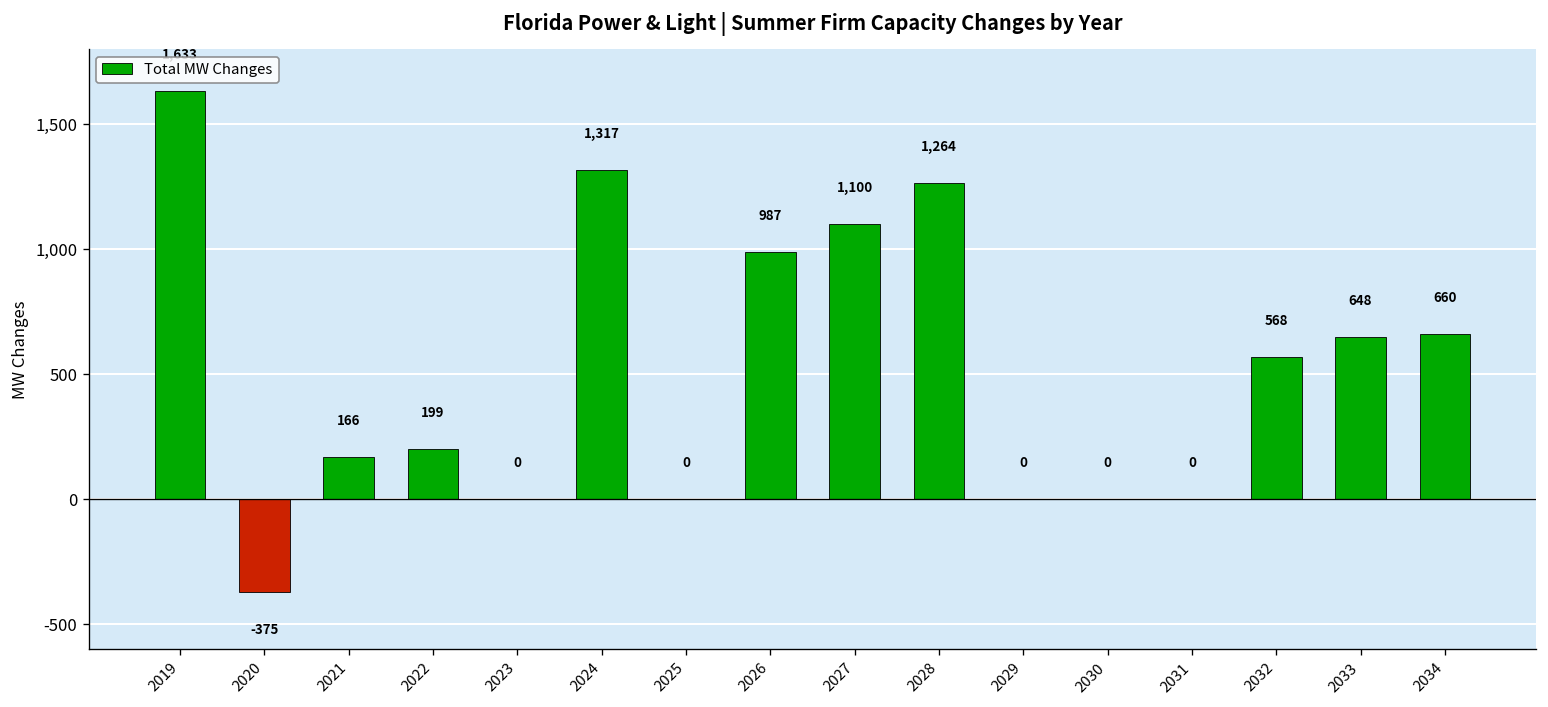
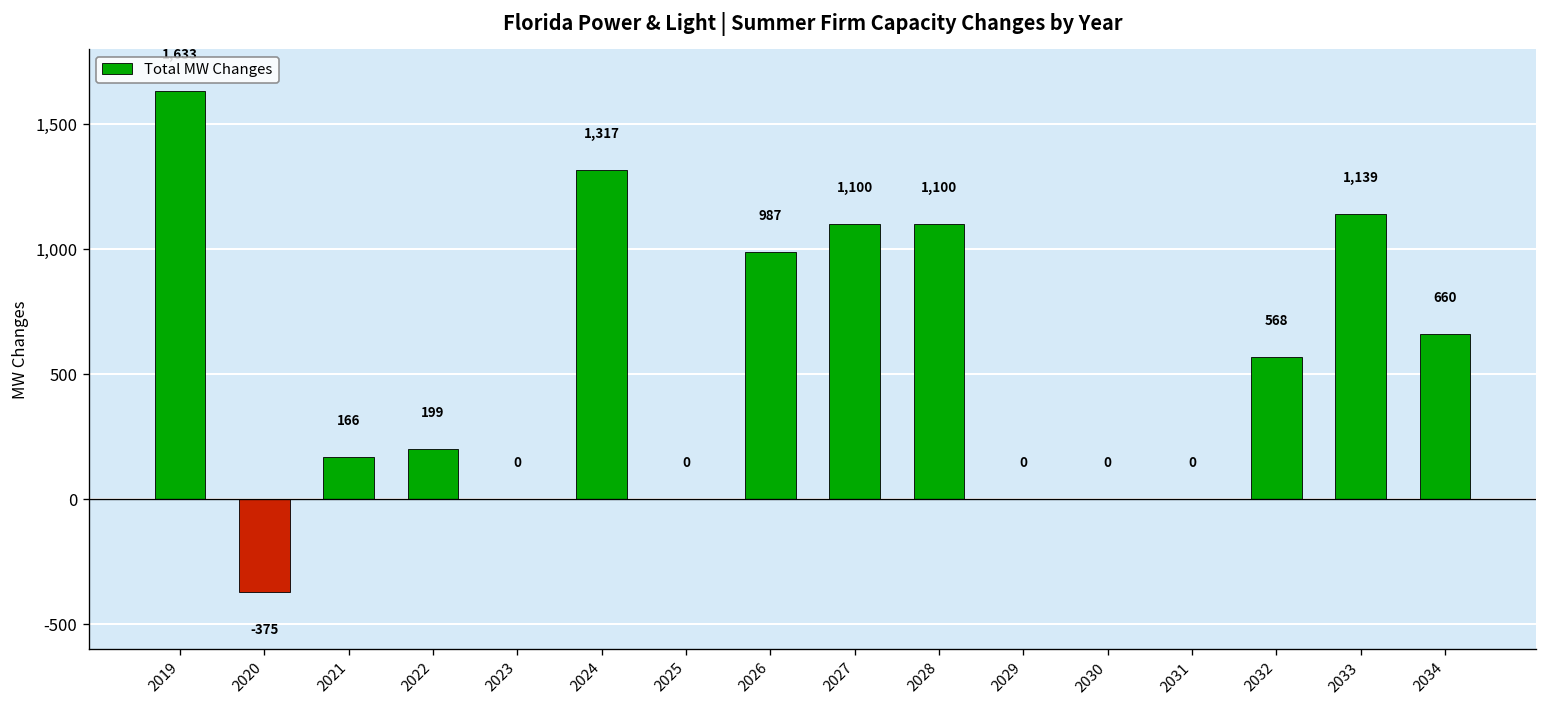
  {
    "2020": "-375",
    "2021": "166",
    "2022": "199",
    "2023": "0",
    "2024": "1,317",
    "2025": "0",
    "2026": "987",
    "2027": "1,100",
-   "2028": "1,264",
+   "2028": "1,100",
    "2029": "0",
    "2030": "0",
    "2031": "0",
    "2032": "568",
-   "2033": "648",
+   "2033": "1,139",
    "2034": "660"
  }
